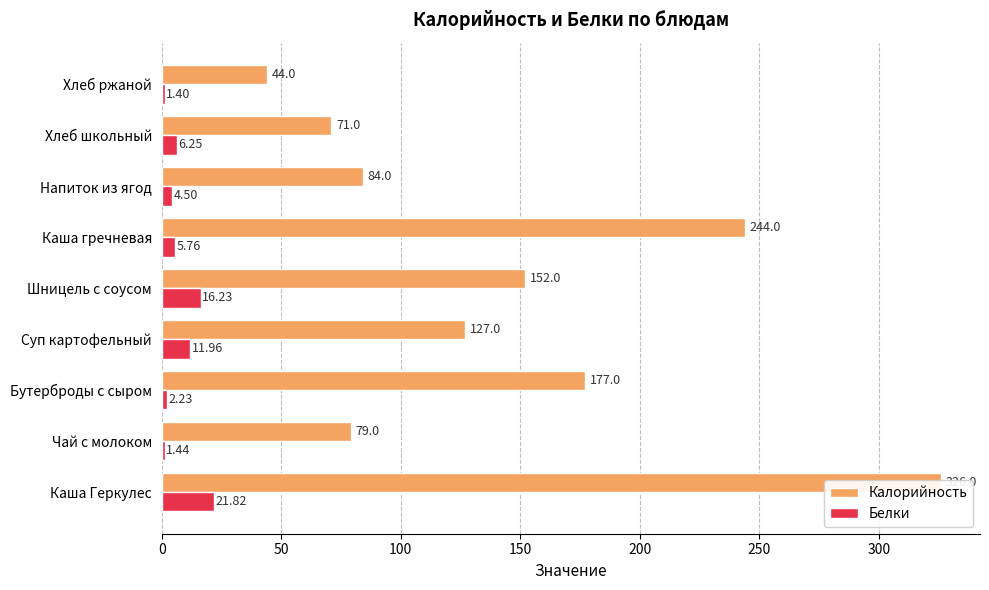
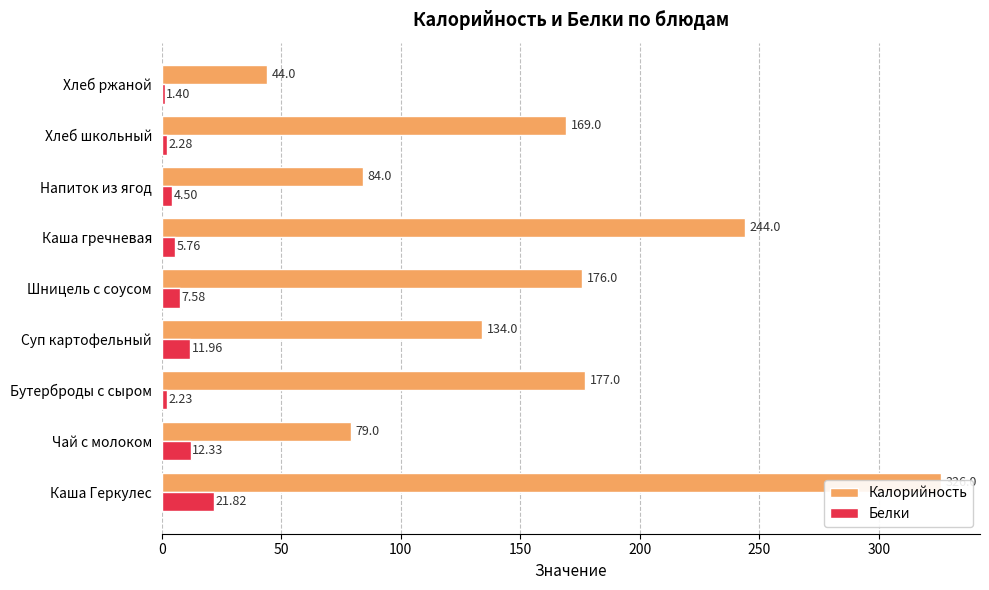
  {
    "Калорийность": {
      "Хлеб ржаной": 44.0,
-     "Хлеб школьный": 71.0,
+     "Хлеб школьный": 169.0,
      "Напиток из ягод": 84.0,
      "Каша гречневая": 244.0,
-     "Шницель с соусом": 152.0,
-     "Суп картофельный": 127.0,
+     "Шницель с соусом": 176.0,
+     "Суп картофельный": 134.0,
      "Бутерброды с сыром": 177.0,
      "Чай с молоком": 79.0
    },
    "Белки": {
      "Хлеб ржаной": 1.40,
-     "Хлеб школьный": 6.25,
+     "Хлеб школьный": 2.28,
      "Напиток из ягод": 4.50,
      "Каша гречневая": 5.76,
-     "Шницель с соусом": 16.23,
+     "Шницель с соусом": 7.58,
      "Суп картофельный": 11.96,
      "Бутерброды с сыром": 2.23,
-     "Чай с молоком": 1.44,
+     "Чай с молоком": 12.33,
      "Каша Геркулес": 21.82
    }
  }
